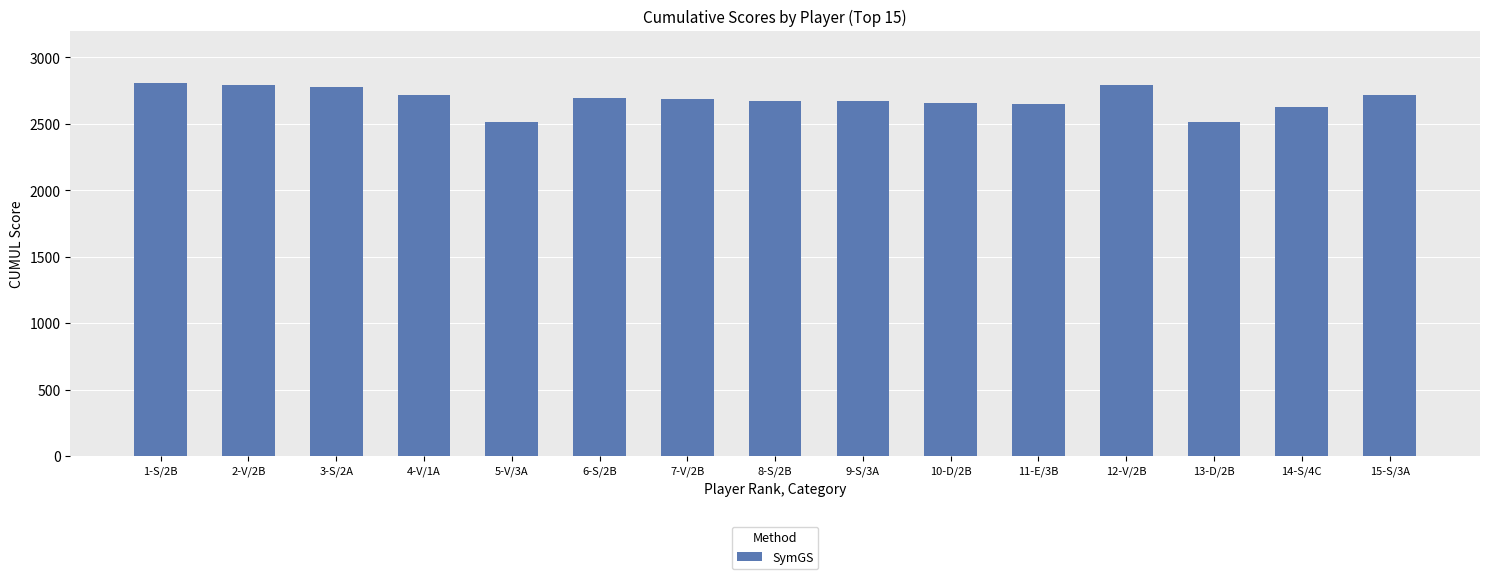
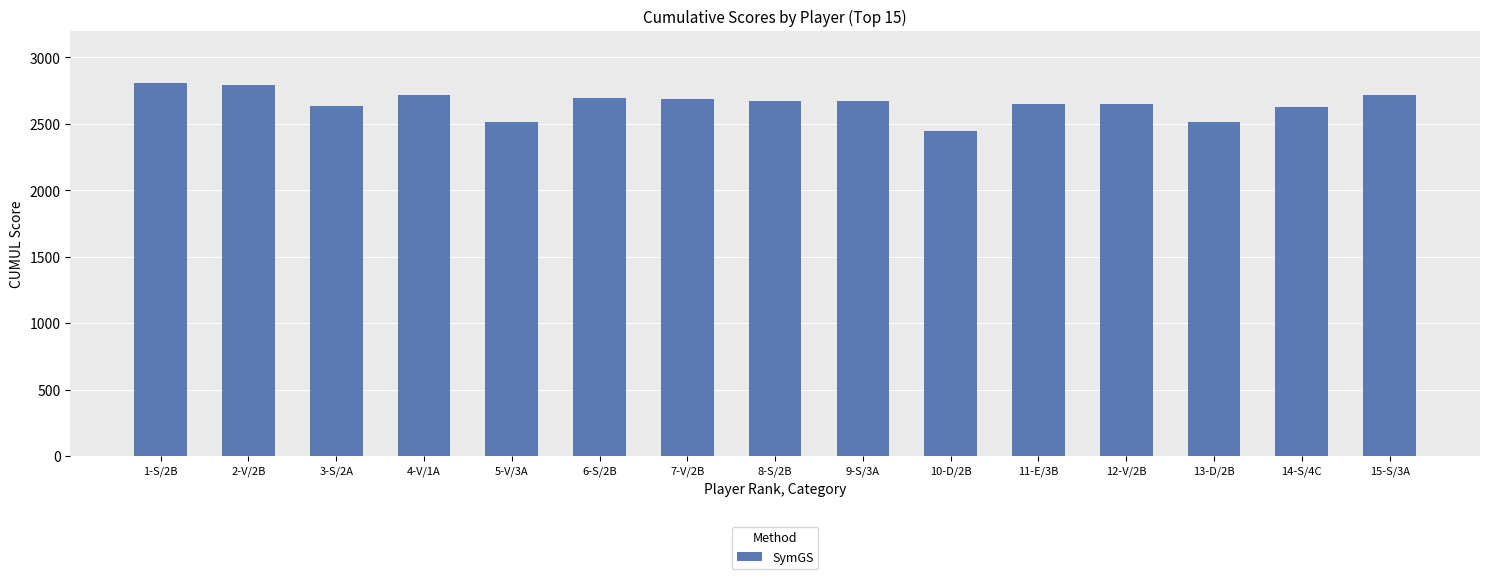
  {
    "1-S/2B": 2800,
    "2-V/2B": 2790,
-   "3-S/2A": 2780,
+   "3-S/2A": 2630,
    "4-V/1A": 2720,
    "5-V/3A": 2520,
    "6-S/2B": 2690,
    "7-V/2B": 2690,
    "8-S/2B": 2680,
    "9-S/3A": 2670,
-   "10-D/2B": 2660,
+   "10-D/2B": 2450,
    "11-E/3B": 2650,
-   "12-V/2B": 2790,
+   "12-V/2B": 2650,
    "13-D/2B": 2510,
    "14-S/4C": 2630,
    "15-S/3A": 2720
  }
